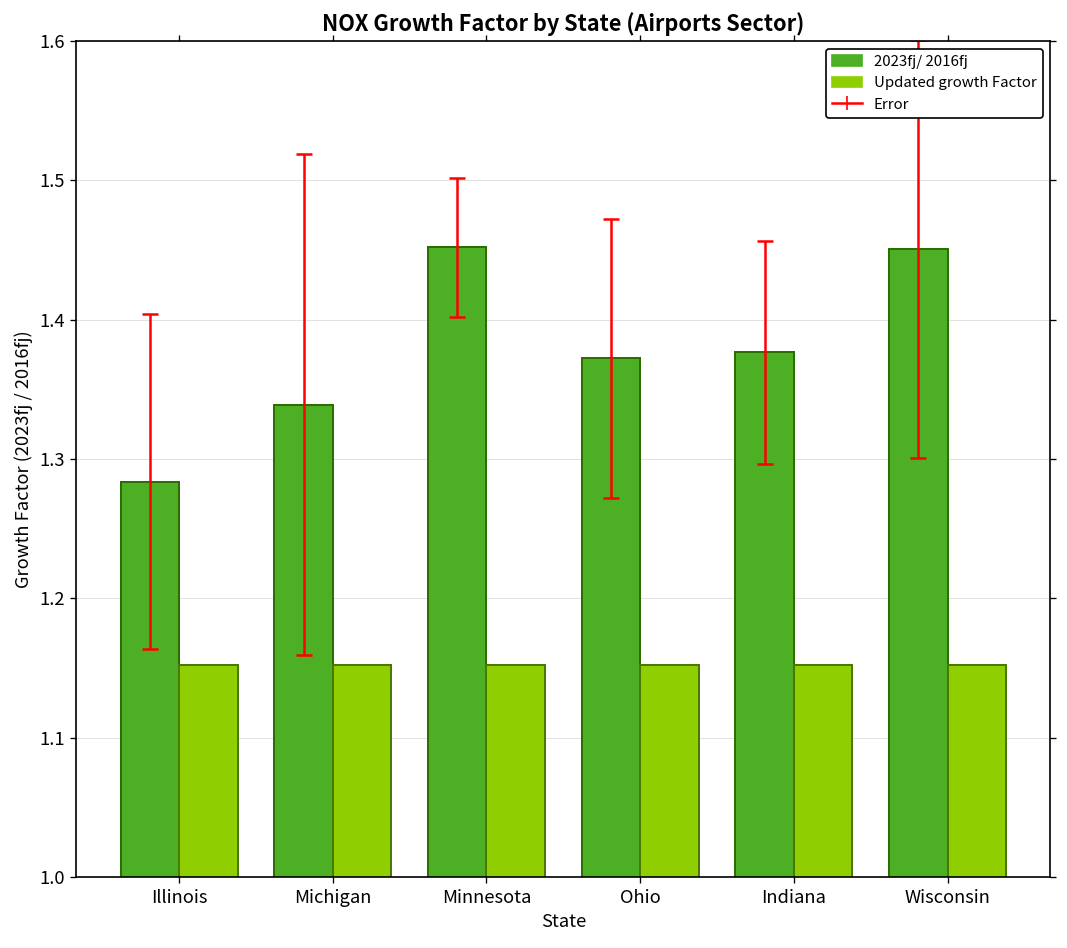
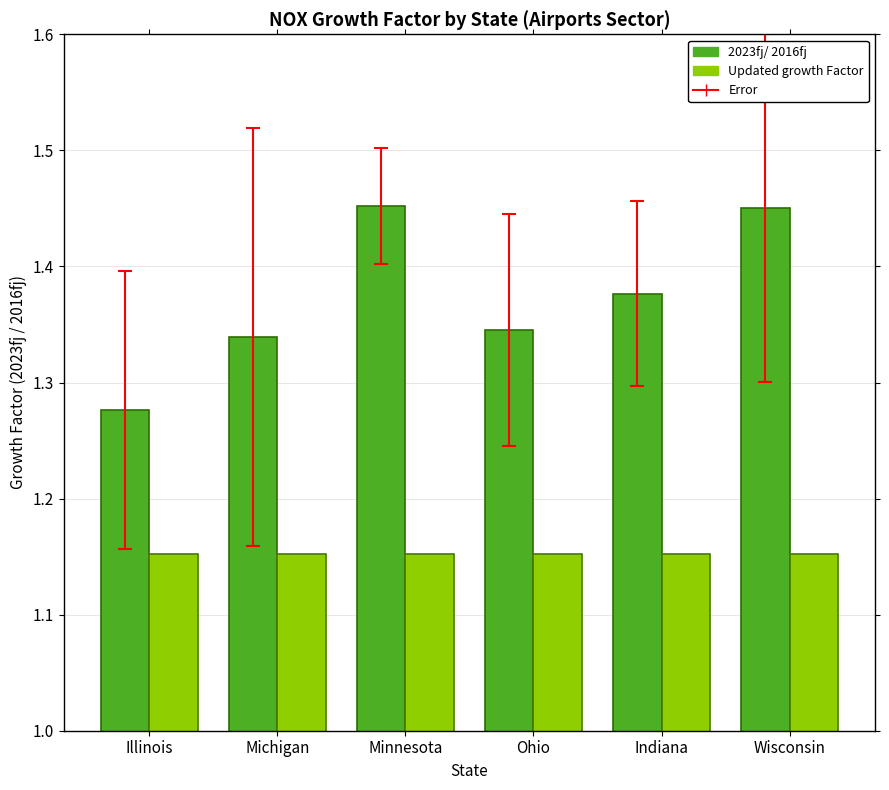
  {
    "2023fj/ 2016fj": {
-     "Illinois": 1.284,
+     "Illinois": 1.276,
      "Michigan": 1.339,
      "Minnesota": 1.452,
-     "Ohio": 1.372,
+     "Ohio": 1.346,
      "Indiana": 1.377,
      "Wisconsin": 1.451
    },
    "Updated growth Factor": {
      "Illinois": 1.152,
      "Michigan": 1.152,
      "Minnesota": 1.152,
      "Ohio": 1.152,
      "Indiana": 1.152,
      "Wisconsin": 1.152
    }
  }
